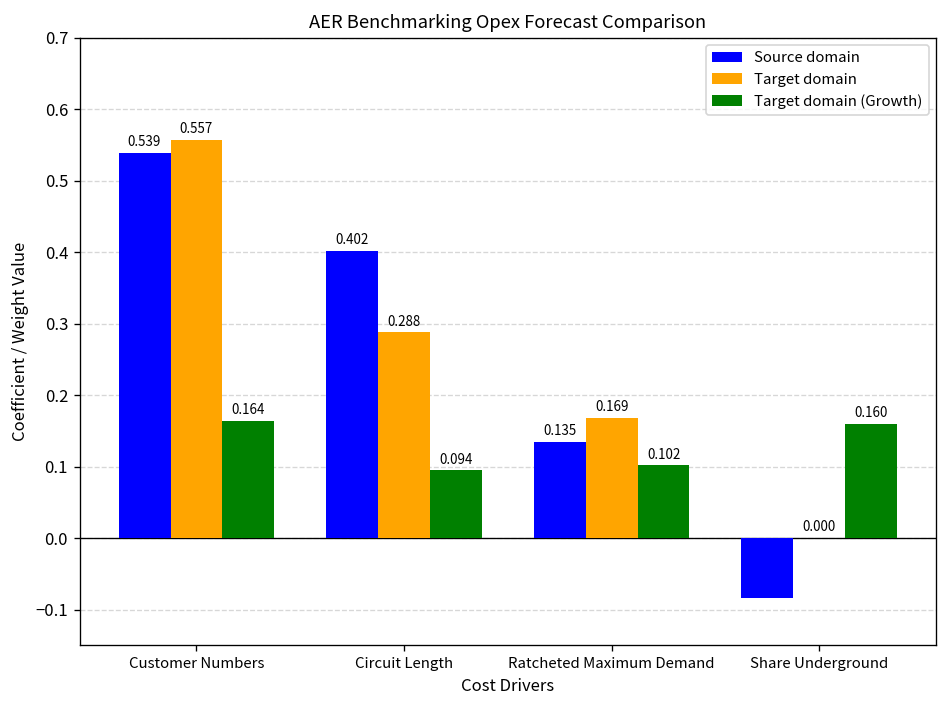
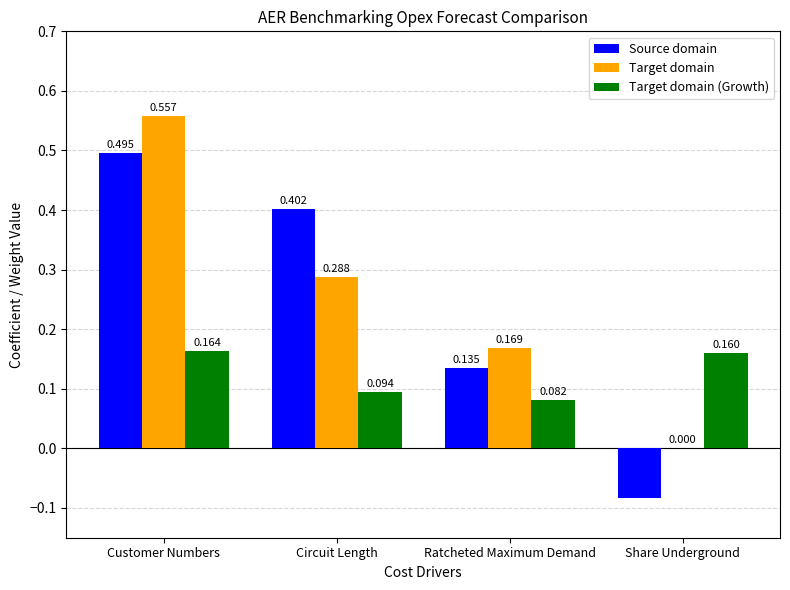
  {
    "Source domain": {
-     "Customer Numbers": 0.539,
+     "Customer Numbers": 0.495,
      "Circuit Length": 0.402,
      "Ratcheted Maximum Demand": 0.135
    },
    "Target domain": {
      "Customer Numbers": 0.557,
      "Circuit Length": 0.288,
      "Ratcheted Maximum Demand": 0.169,
      "Share Underground": 0.000
    },
    "Target domain (Growth)": {
      "Customer Numbers": 0.164,
      "Circuit Length": 0.094,
-     "Ratcheted Maximum Demand": 0.102,
+     "Ratcheted Maximum Demand": 0.082,
      "Share Underground": 0.160
    }
  }
